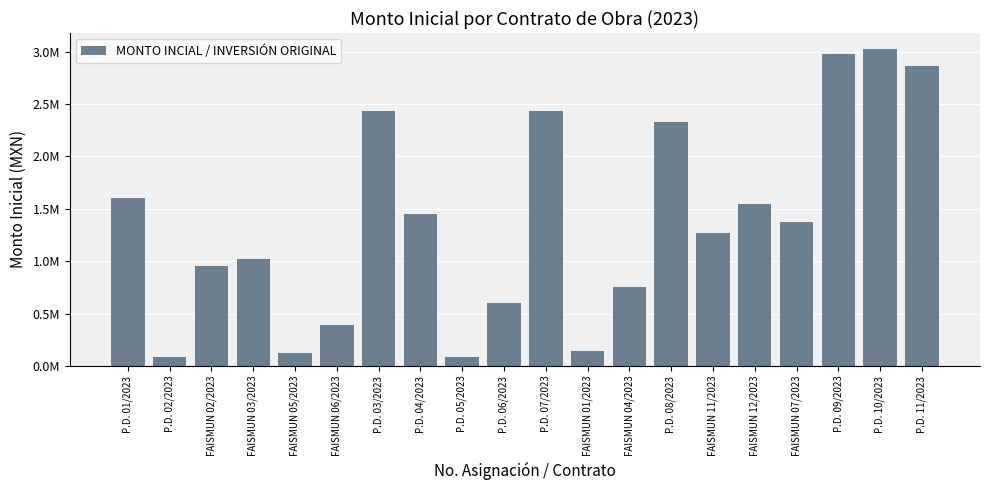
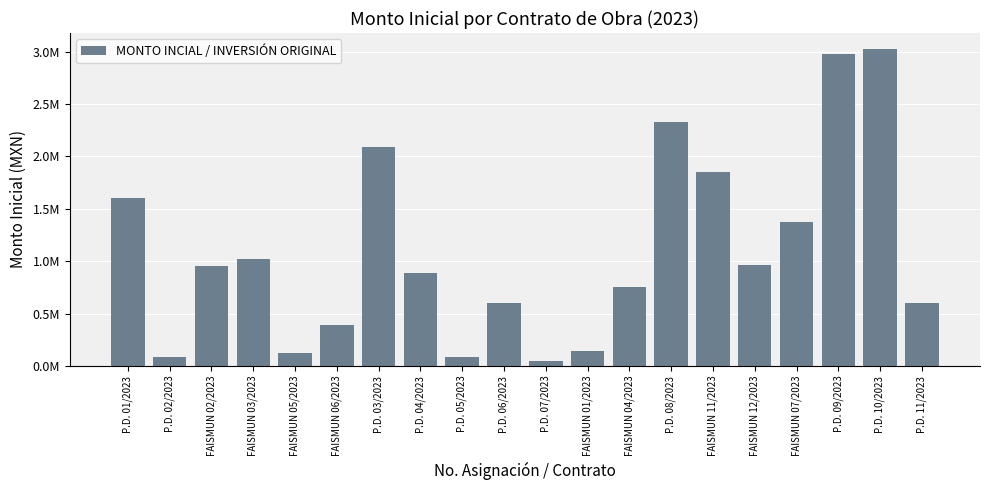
  {
    "P.D. 01/2023": 1600000,
    "P.D. 02/2023": 80000,
    "FAISMUN 02/2023": 960000,
    "FAISMUN 03/2023": 1020000,
    "FAISMUN 05/2023": 120000,
    "FAISMUN 06/2023": 390000,
-   "P.D. 03/2023": 2430000,
-   "P.D. 04/2023": 1450000,
+   "P.D. 03/2023": 2090000,
+   "P.D. 04/2023": 890000,
    "P.D. 05/2023": 90000,
    "P.D. 06/2023": 600000,
-   "P.D. 07/2023": 2430000,
+   "P.D. 07/2023": 40000,
    "FAISMUN 01/2023": 140000,
    "FAISMUN 04/2023": 750000,
    "P.D. 08/2023": 2330000,
-   "FAISMUN 11/2023": 1270000,
-   "FAISMUN 12/2023": 1550000,
+   "FAISMUN 11/2023": 1850000,
+   "FAISMUN 12/2023": 960000,
    "FAISMUN 07/2023": 1380000,
    "P.D. 09/2023": 2980000,
    "P.D. 10/2023": 3030000,
-   "P.D. 11/2023": 2860000
+   "P.D. 11/2023": 600000
  }
